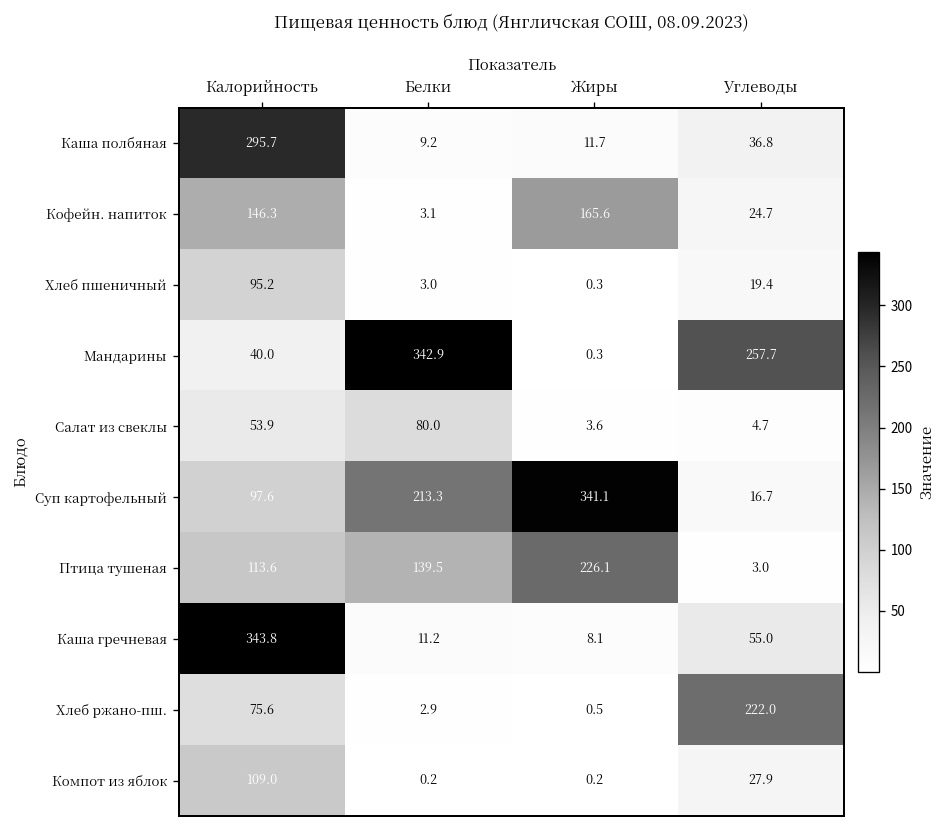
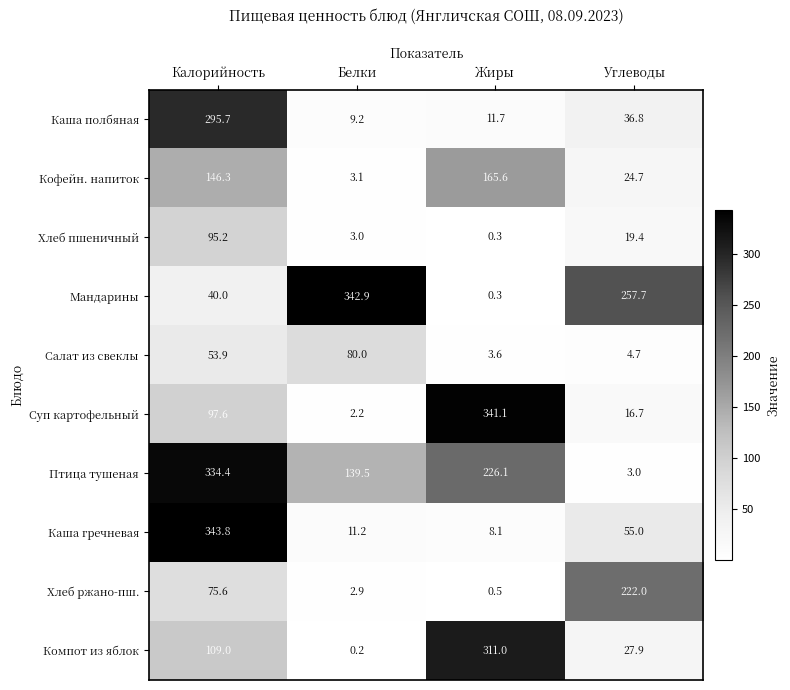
  {
    "Каша полбяная": {
      "Калорийность": 295.7,
      "Белки": 9.2,
      "Жиры": 11.7,
      "Углеводы": 36.8
    },
    "Кофейн. напиток": {
      "Калорийность": 146.3,
      "Белки": 3.1,
      "Жиры": 165.6,
      "Углеводы": 24.7
    },
    "Хлеб пшеничный": {
      "Калорийность": 95.2,
      "Белки": 3.0,
      "Жиры": 0.3,
      "Углеводы": 19.4
    },
    "Мандарины": {
      "Калорийность": 40.0,
      "Белки": 342.9,
      "Жиры": 0.3,
      "Углеводы": 257.7
    },
    "Салат из свеклы": {
      "Калорийность": 53.9,
      "Белки": 80.0,
      "Жиры": 3.6,
      "Углеводы": 4.7
    },
    "Суп картофельный": {
-     "Белки": 213.3,
+     "Белки": 2.2,
      "Жиры": 341.1,
      "Углеводы": 16.7
    },
    "Птица тушеная": {
-     "Калорийность": 113.6,
+     "Калорийность": 334.4,
      "Белки": 139.5,
      "Жиры": 226.1,
      "Углеводы": 3.0
    },
    "Каша гречневая": {
      "Калорийность": 343.8,
      "Белки": 11.2,
      "Жиры": 8.1,
      "Углеводы": 55.0
    },
    "Хлеб ржано-пш.": {
      "Калорийность": 75.6,
      "Белки": 2.9,
      "Жиры": 0.5,
      "Углеводы": 222.0
    },
    "Компот из яблок": {
      "Калорийность": 109.0,
      "Белки": 0.2,
-     "Жиры": 0.2,
+     "Жиры": 311.0,
      "Углеводы": 27.9
    }
  }
